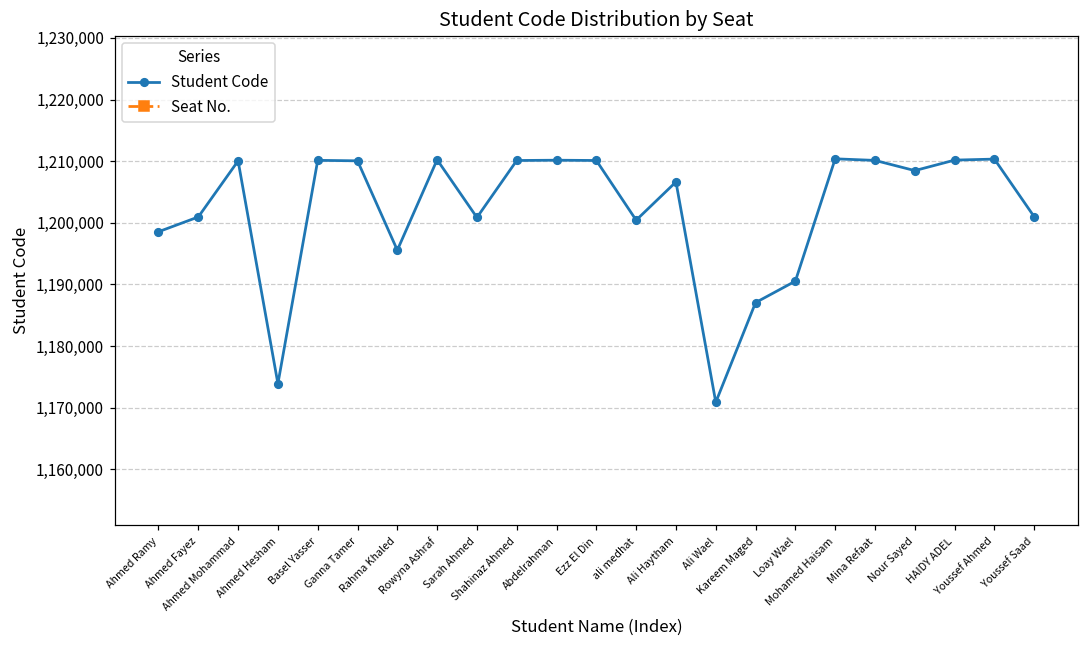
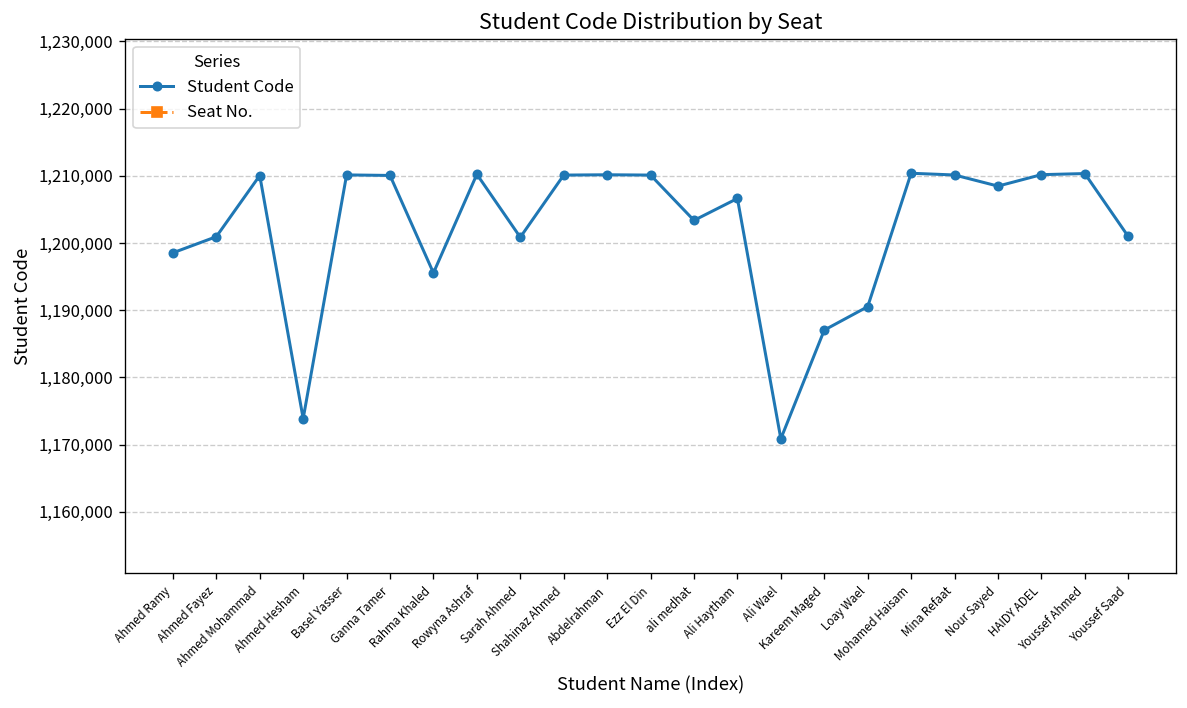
  {
    "Student Code": {
      "Ahmed Ramy": "1,199,000",
      "Ahmed Fayez": "1,201,000",
      "Ahmed Mohammad": "1,210,000",
      "Ahmed Hesham": "1,174,000",
      "Basel Yasser": "1,210,000",
      "Ganna Tamer": "1,210,000",
      "Rahma Khaled": "1,196,000",
      "Rowyna Ashraf": "1,210,000",
      "Sarah Ahmed": "1,201,000",
      "Shahinaz Ahmed": "1,210,000",
      "Abdelrahman": "1,210,000",
      "Ezz El Din": "1,210,000",
-     "ali medhat": "1,200,000",
+     "ali medhat": "1,203,000",
      "Ali Haytham": "1,207,000",
      "Ali Wael": "1,171,000",
      "Kareem Maged": "1,187,000",
      "Loay Wael": "1,191,000",
      "Mohamed Haisam": "1,210,000",
      "Mina Refaat": "1,210,000",
      "Nour Sayed": "1,208,000",
      "HAIDY ADEL": "1,210,000",
      "Youssef Ahmed": "1,210,000",
      "Youssef Saad": "1,201,000"
    }
  }
